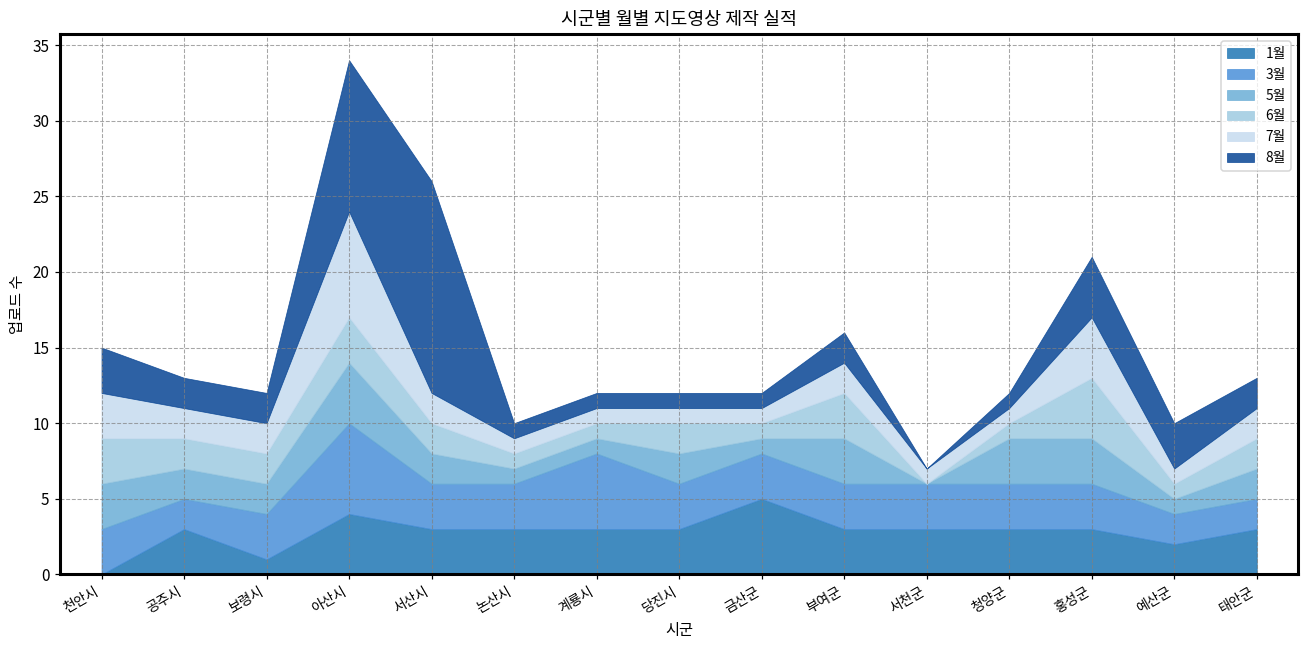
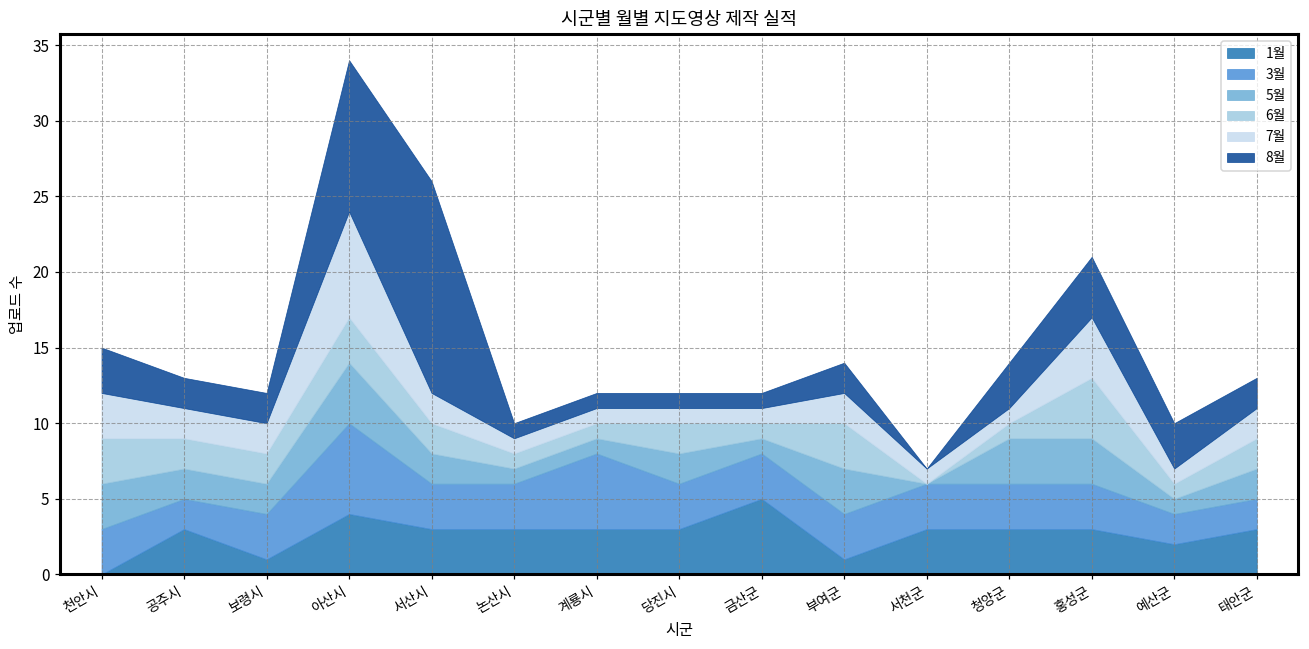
  {
    "1월": {
      "천안시": 0,
      "공주시": 3,
      "보령시": 1,
      "아산시": 4,
      "서산시": 3,
      "논산시": 3,
      "계룡시": 3,
      "당진시": 3,
      "금산군": 5,
-     "부여군": 3,
+     "부여군": 1,
      "서천군": 3,
      "청양군": 3,
      "홍성군": 3,
      "예산군": 2,
      "태안군": 3
    },
    "8월": {
      "천안시": 3,
      "공주시": 2,
      "보령시": 2,
      "아산시": 10,
      "서산시": 14,
      "논산시": 1,
      "계룡시": 1,
      "당진시": 1,
      "금산군": 1,
      "부여군": 2,
-     "청양군": 1,
+     "청양군": 3,
      "홍성군": 4,
      "예산군": 3,
      "태안군": 2
    }
  }
